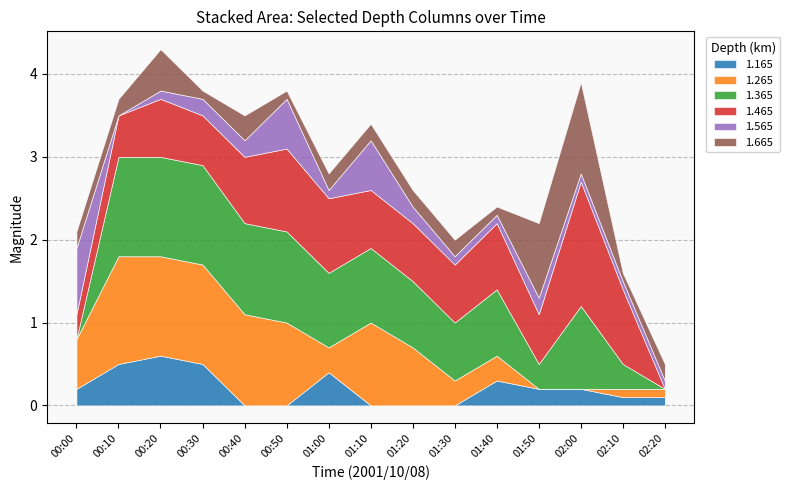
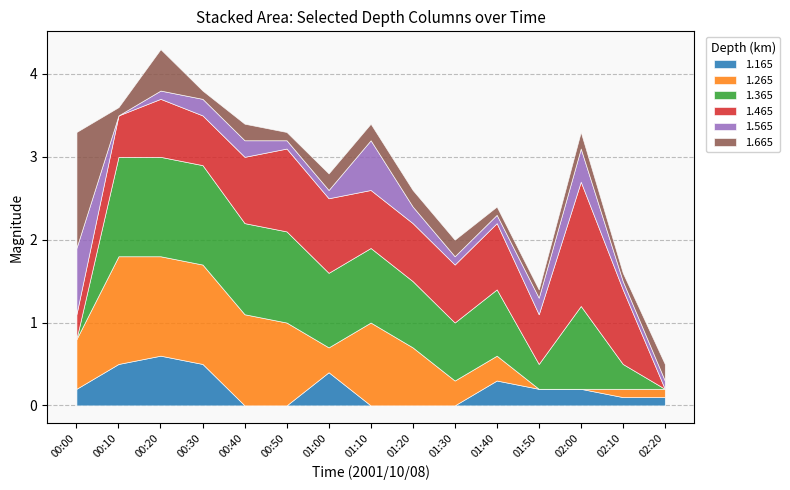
  {
    "1.165": {
      "00:00": 0.2,
      "00:10": 0.5,
      "00:20": 0.6,
      "00:30": 0.5,
      "00:40": 0.0,
      "00:50": 0.0,
      "01:00": 0.4,
      "01:10": 0.0,
      "01:20": 0.0,
      "01:30": 0.0,
      "01:40": 0.3,
      "02:10": 0.1,
      "02:20": 0.1
    },
    "1.265": {
      "00:10": 1.3,
      "00:20": 1.2,
      "00:30": 1.2,
      "00:40": 1.1,
      "00:50": 1.0,
      "01:00": 0.3,
      "01:10": 1.0,
      "01:20": 0.7,
      "01:30": 0.3,
      "01:40": 0.3,
      "02:10": 0.1
    },
    "1.365": {
      "00:10": 1.2,
      "00:20": 1.2,
      "00:30": 1.2,
      "00:40": 1.1,
      "00:50": 1.1,
      "01:00": 0.9,
      "01:10": 0.9,
      "01:20": 0.8,
      "01:30": 0.7,
      "01:40": 0.8,
      "01:50": 0.3,
      "02:00": 1.0,
      "02:10": 0.3
    },
    "1.465": {
      "00:00": 0.3,
      "00:20": 0.7,
      "00:30": 0.6,
      "00:40": 0.8,
      "00:50": 1.0,
      "01:00": 0.9,
      "01:10": 0.7,
      "01:20": 0.7,
      "01:30": 0.7,
      "01:40": 0.8,
      "01:50": 0.6,
      "02:00": 1.5,
      "02:10": 0.9
    },
    "1.565": {
      "00:00": 0.8,
      "00:20": 0.1,
      "00:30": 0.2,
      "00:40": 0.2,
-     "00:50": 0.6,
+     "00:50": 0.1,
      "01:00": 0.1,
      "01:10": 0.6,
      "01:20": 0.2,
      "01:30": 0.1,
      "01:40": 0.1,
      "01:50": 0.2,
-     "02:00": 0.1,
+     "02:00": 0.4,
      "02:10": 0.1,
      "02:20": 0.1
    },
    "1.665": {
-     "00:00": 0.2,
-     "00:10": 0.2,
+     "00:00": 1.4,
+     "00:10": 0.1,
      "00:20": 0.5,
      "00:30": 0.1,
-     "00:40": 0.3,
+     "00:40": 0.2,
      "00:50": 0.1,
      "01:00": 0.2,
      "01:10": 0.2,
      "01:20": 0.2,
      "01:30": 0.2,
      "01:40": 0.1,
-     "01:50": 0.9,
-     "02:00": 1.1,
+     "01:50": 0.1,
+     "02:00": 0.2,
      "02:10": 0.1,
      "02:20": 0.2
    }
  }
